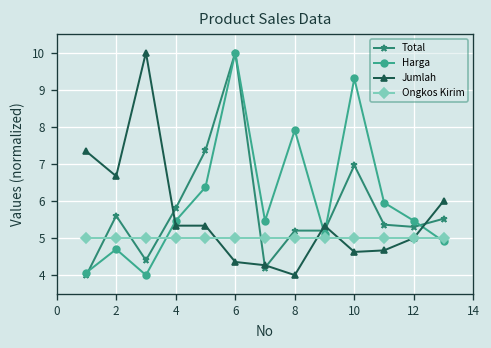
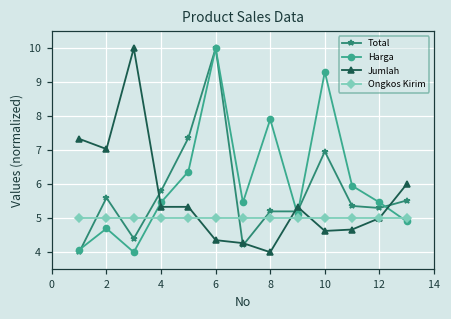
  {
    "Jumlah": {
-     "2": 6.7,
+     "2": 7.0,
      "4": 5.3,
      "6": 4.4,
      "8": 4.0,
      "10": 4.6
    },
    "Ongkos Kirim": {
      "2": 5.0,
      "4": 5.0,
      "6": 5.0,
      "8": 5.0,
      "10": 5.0
    }
  }
